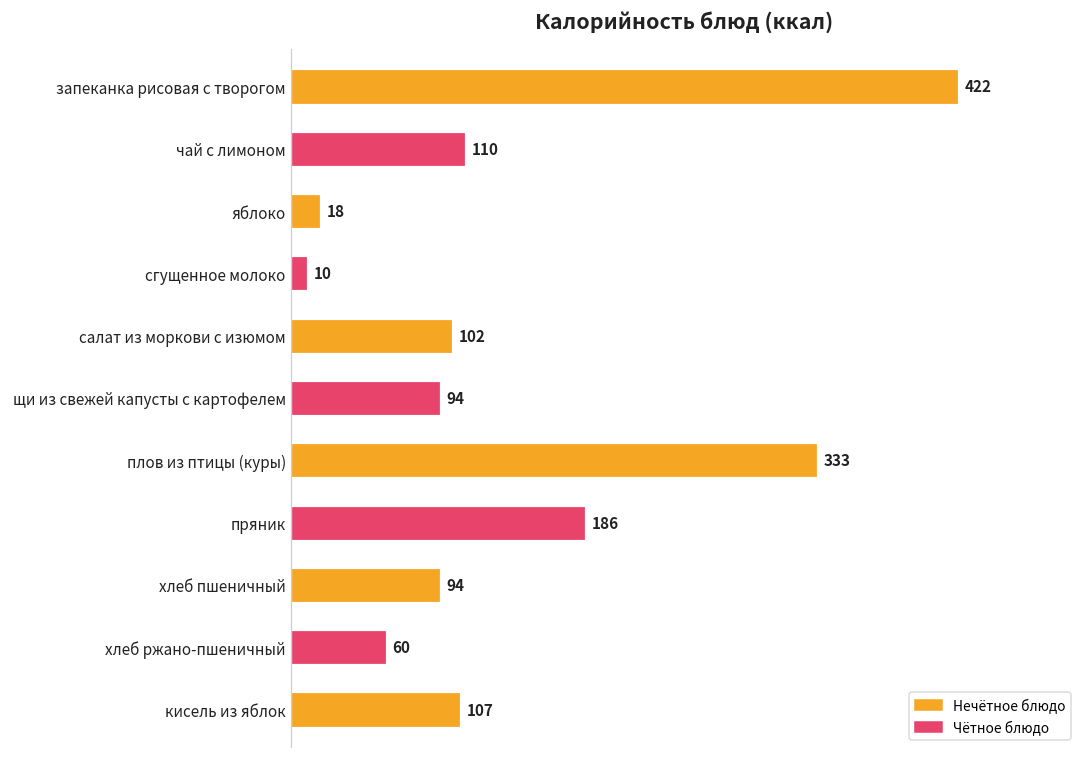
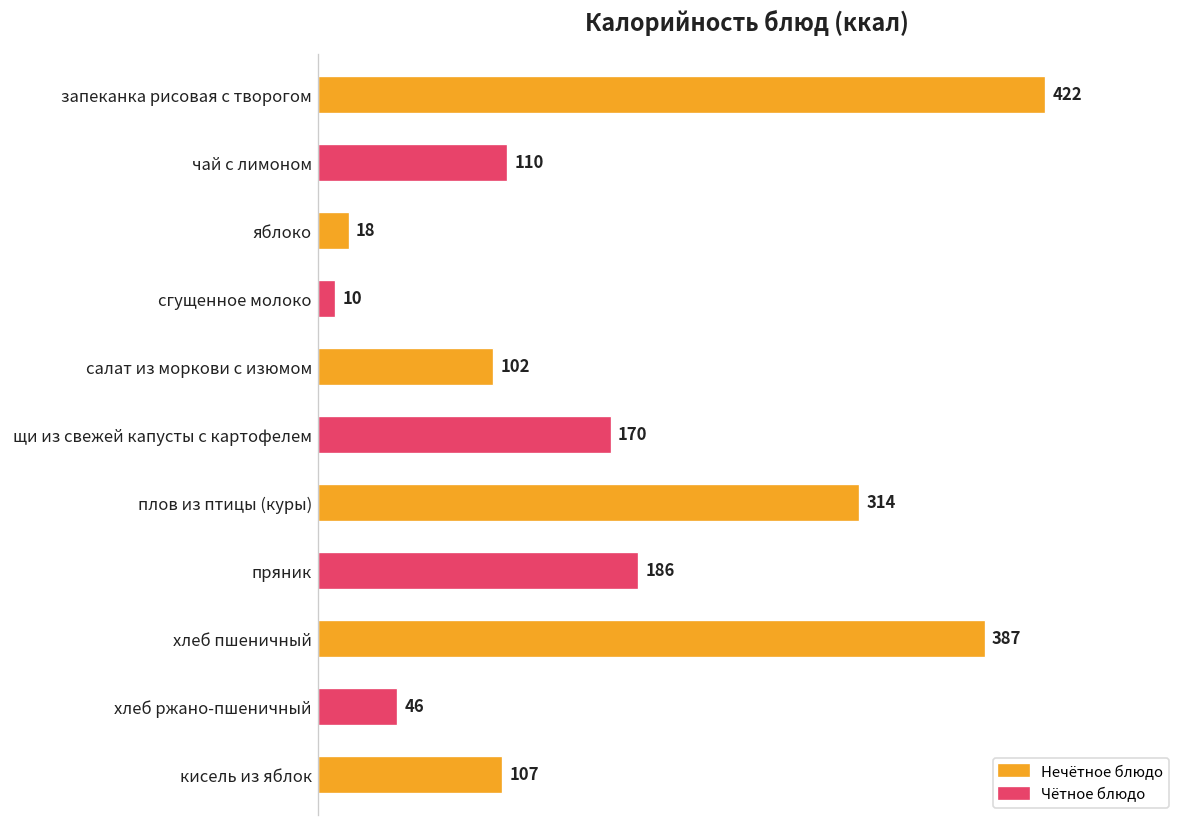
  {
    "запеканка рисовая с творогом": 422,
    "чай с лимоном": 110,
    "яблоко": 18,
    "сгущенное молоко": 10,
    "салат из моркови с изюмом": 102,
-   "щи из свежей капусты с картофелем": 94,
-   "плов из птицы (куры)": 333,
+   "щи из свежей капусты с картофелем": 170,
+   "плов из птицы (куры)": 314,
    "пряник": 186,
-   "хлеб пшеничный": 94,
-   "хлеб ржано-пшеничный": 60,
+   "хлеб пшеничный": 387,
+   "хлеб ржано-пшеничный": 46,
    "кисель из яблок": 107
  }
